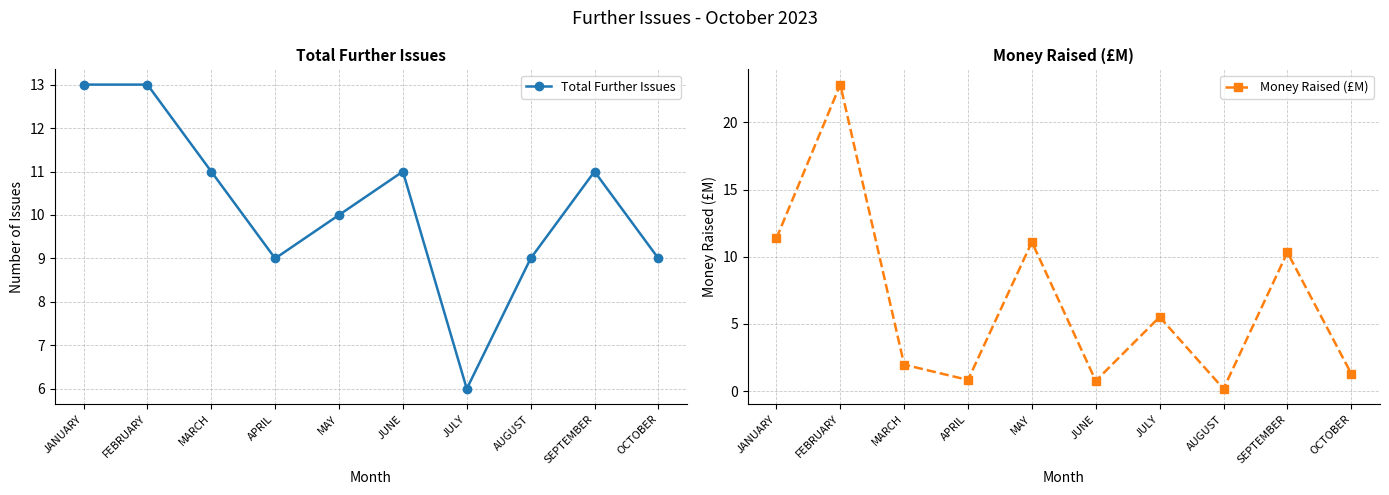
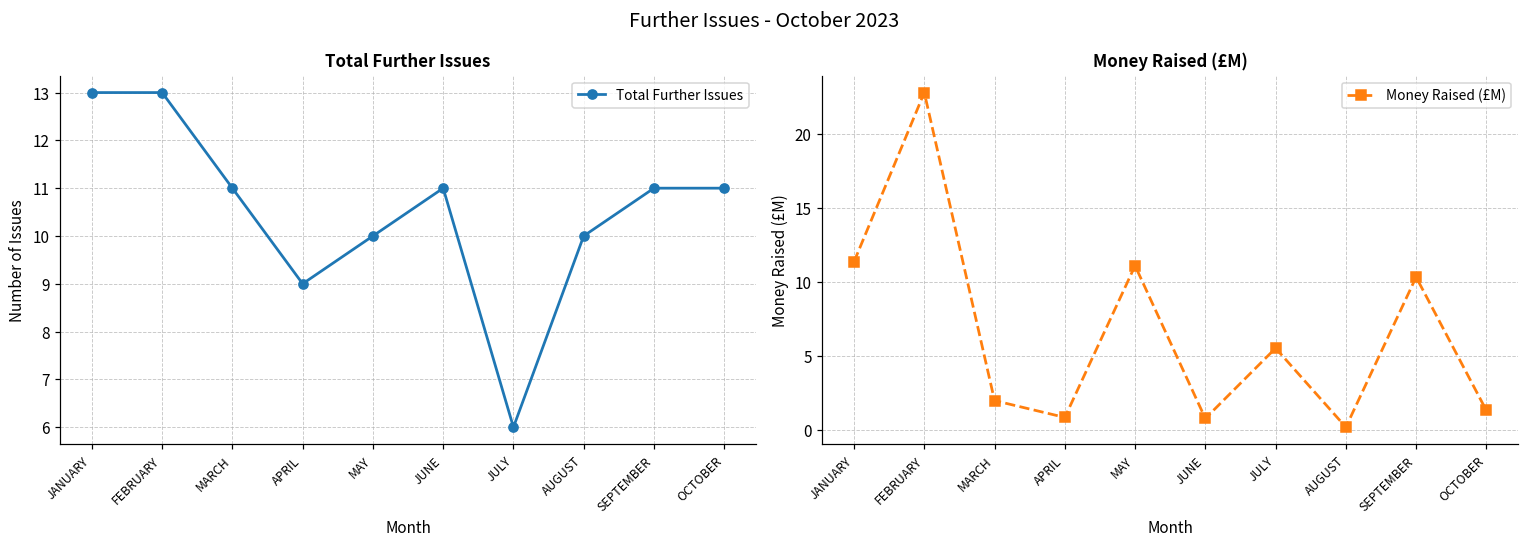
  {
    "Total Further Issues": {
      "JANUARY": 13,
      "FEBRUARY": 13,
      "MARCH": 11,
      "APRIL": 9,
      "MAY": 10,
      "JUNE": 11,
      "JULY": 6,
-     "AUGUST": 9,
+     "AUGUST": 10,
      "SEPTEMBER": 11,
-     "OCTOBER": 9
+     "OCTOBER": 11
    },
    "Money Raised (£M)": {
      "JANUARY": 11.4,
      "FEBRUARY": 22.8,
      "MARCH": 2.0,
      "APRIL": 0.8,
      "MAY": 11.1,
      "JUNE": 0.8,
      "JULY": 5.5,
      "AUGUST": 0.2,
      "SEPTEMBER": 10.3,
      "OCTOBER": 1.3
    }
  }
